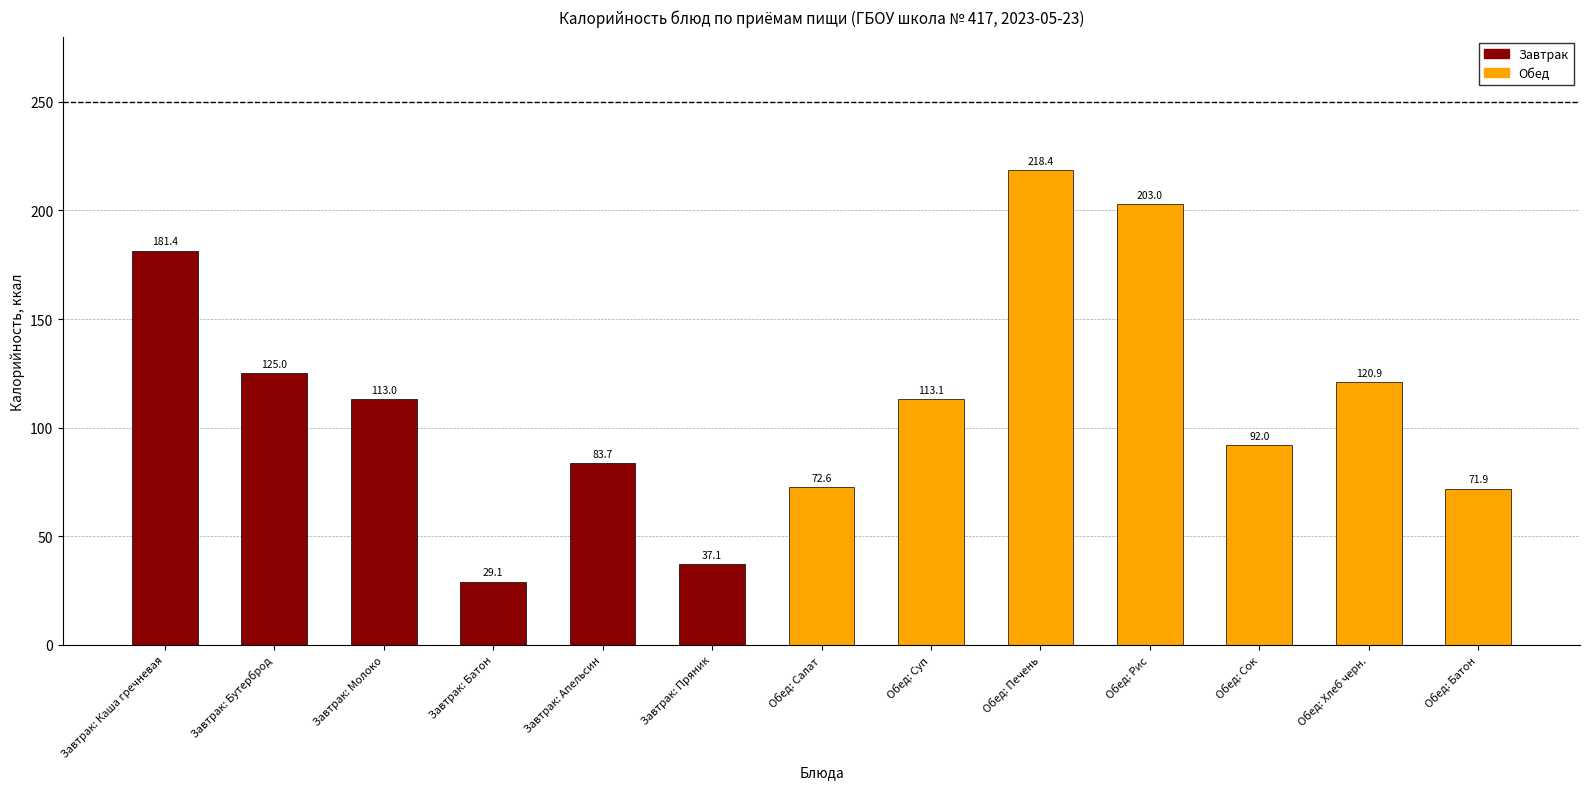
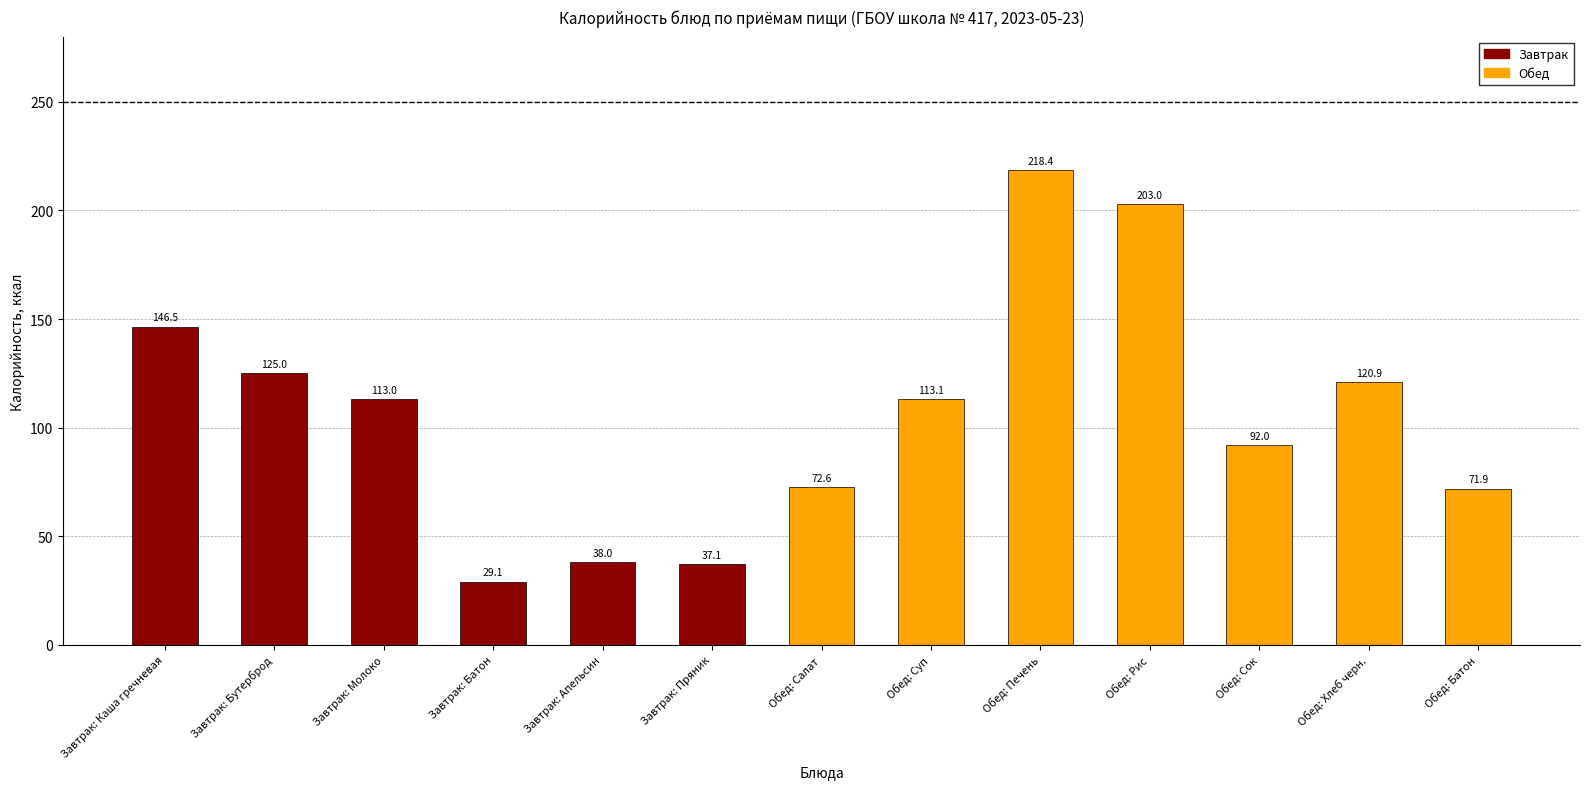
  {
-   "Завтрак: Каша гречневая": 181.4,
+   "Завтрак: Каша гречневая": 146.5,
    "Завтрак: Бутерброд": 125.0,
    "Завтрак: Молоко": 113.0,
    "Завтрак: Батон": 29.1,
-   "Завтрак: Апельсин": 83.7,
+   "Завтрак: Апельсин": 38.0,
    "Завтрак: Пряник": 37.1,
    "Обед: Салат": 72.6,
    "Обед: Суп": 113.1,
    "Обед: Печень": 218.4,
    "Обед: Рис": 203.0,
    "Обед: Сок": 92.0,
    "Обед: Хлеб черн.": 120.9,
    "Обед: Батон": 71.9
  }
